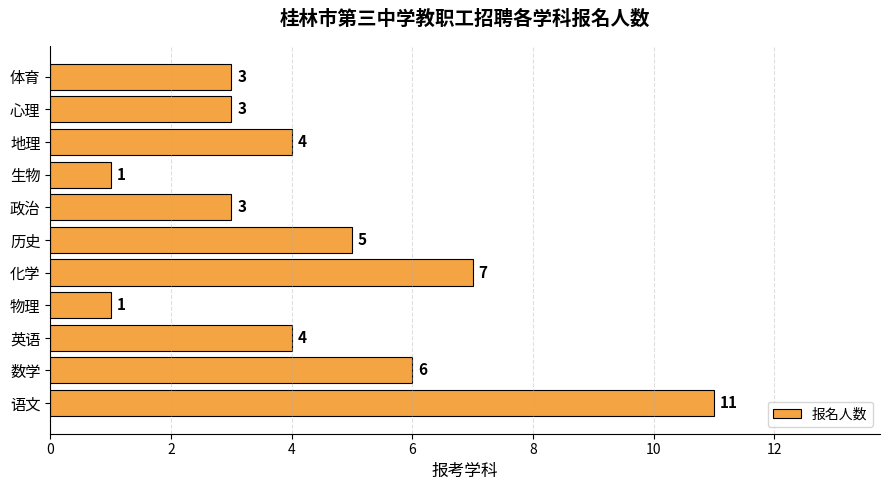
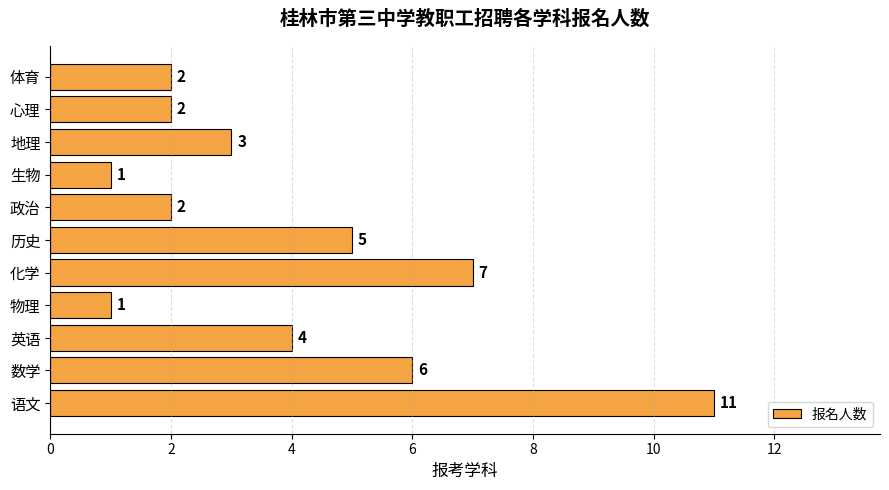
  {
-   "体育": 3,
-   "心理": 3,
-   "地理": 4,
+   "体育": 2,
+   "心理": 2,
+   "地理": 3,
    "生物": 1,
-   "政治": 3,
+   "政治": 2,
    "历史": 5,
    "化学": 7,
    "物理": 1,
    "英语": 4,
    "数学": 6,
    "语文": 11
  }
